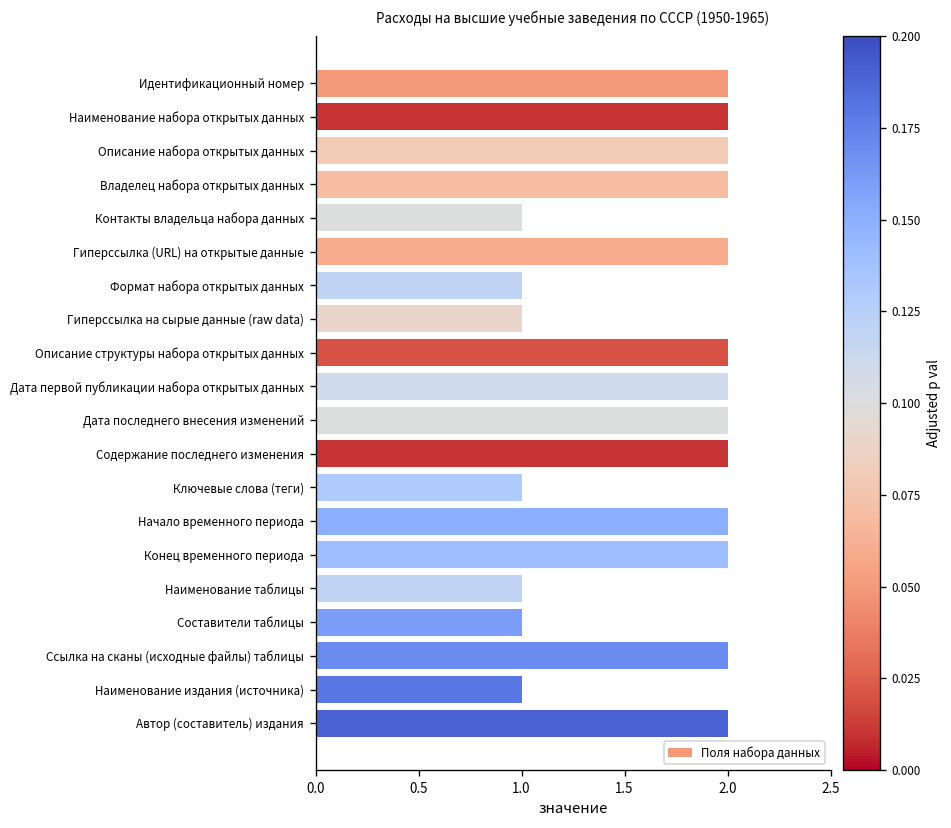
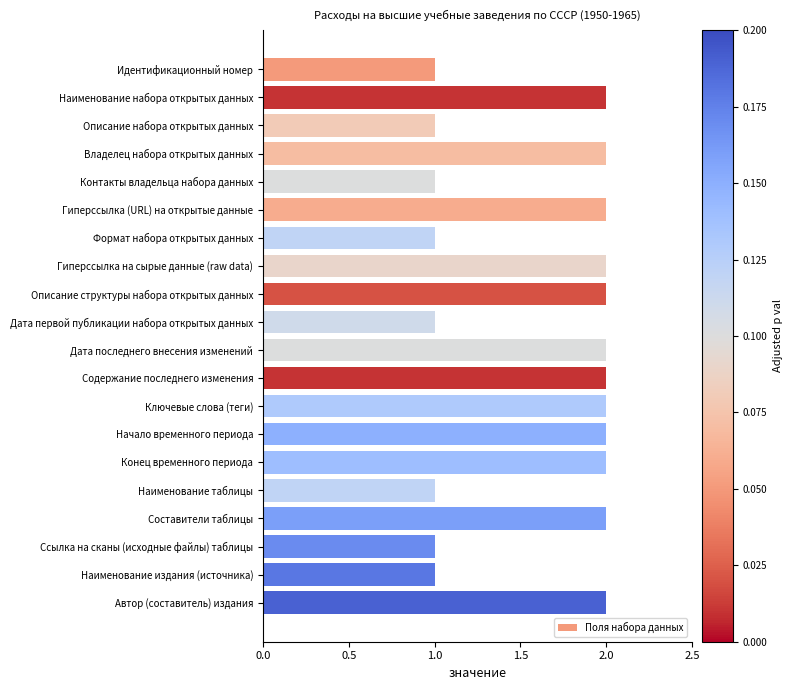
  {
-   "Идентификационный номер": 2,
+   "Идентификационный номер": 1,
    "Наименование набора открытых данных": 2,
-   "Описание набора открытых данных": 2,
+   "Описание набора открытых данных": 1,
    "Владелец набора открытых данных": 2,
    "Контакты владельца набора данных": 1,
    "Гиперссылка (URL) на открытые данные": 2,
    "Формат набора открытых данных": 1,
-   "Гиперссылка на сырые данные (raw data)": 1,
+   "Гиперссылка на сырые данные (raw data)": 2,
    "Описание структуры набора открытых данных": 2,
-   "Дата первой публикации набора открытых данных": 2,
+   "Дата первой публикации набора открытых данных": 1,
    "Дата последнего внесения изменений": 2,
    "Содержание последнего изменения": 2,
-   "Ключевые слова (теги)": 1,
+   "Ключевые слова (теги)": 2,
    "Начало временного периода": 2,
    "Конец временного периода": 2,
    "Наименование таблицы": 1,
-   "Составители таблицы": 1,
-   "Ссылка на сканы (исходные файлы) таблицы": 2,
+   "Составители таблицы": 2,
+   "Ссылка на сканы (исходные файлы) таблицы": 1,
    "Наименование издания (источника)": 1,
    "Автор (составитель) издания": 2
  }
